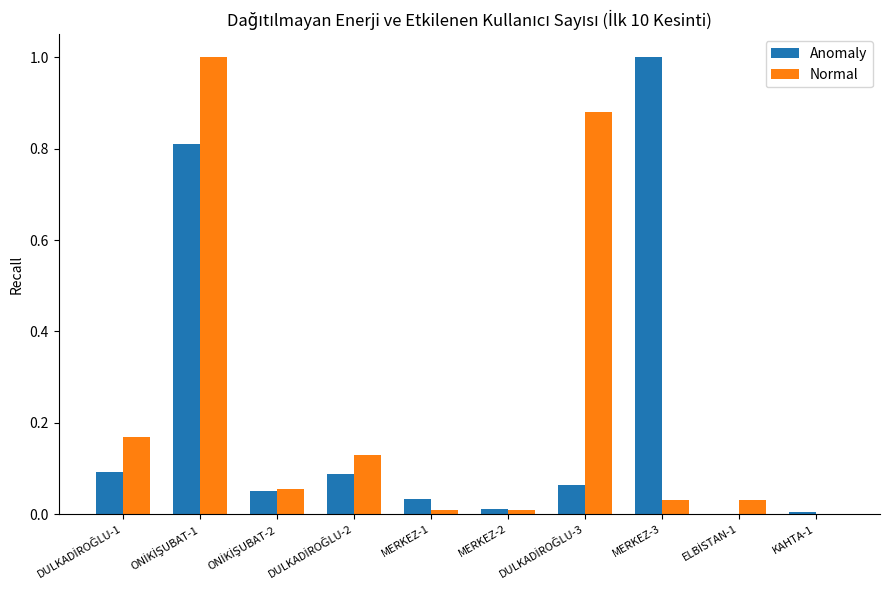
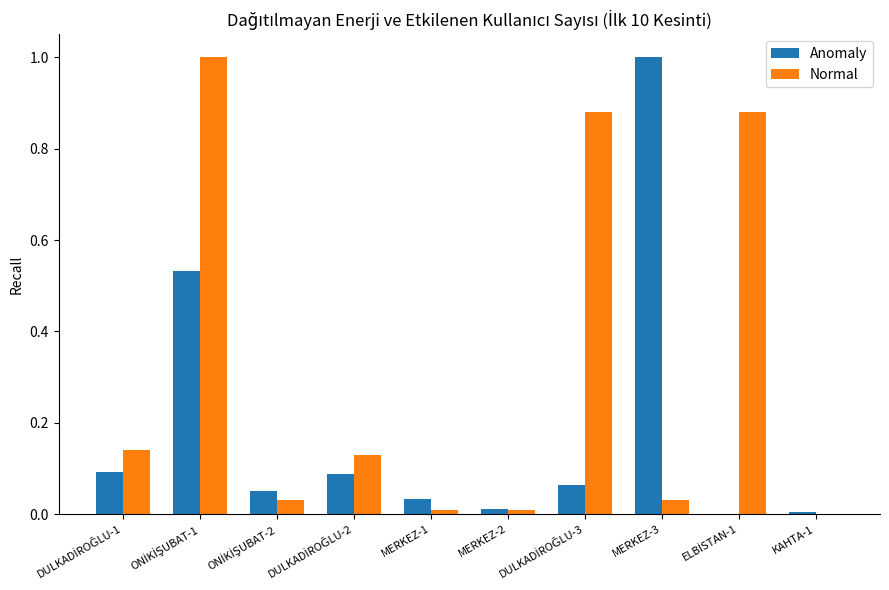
  {
    "Anomaly": {
      "DULKADİROĞLU-1": 0.09,
-     "ONİKİŞUBAT-1": 0.81,
+     "ONİKİŞUBAT-1": 0.53,
      "ONİKİŞUBAT-2": 0.05,
      "DULKADİROĞLU-2": 0.09,
      "MERKEZ-1": 0.03,
      "MERKEZ-2": 0.01,
      "DULKADİROĞLU-3": 0.06,
      "MERKEZ-3": 1.00,
      "ELBİSTAN-1": 0.00
    },
    "Normal": {
-     "DULKADİROĞLU-1": 0.17,
+     "DULKADİROĞLU-1": 0.14,
      "ONİKİŞUBAT-1": 1.00,
-     "ONİKİŞUBAT-2": 0.05,
+     "ONİKİŞUBAT-2": 0.03,
      "DULKADİROĞLU-2": 0.13,
      "MERKEZ-1": 0.01,
      "MERKEZ-2": 0.01,
      "DULKADİROĞLU-3": 0.88,
      "MERKEZ-3": 0.03,
-     "ELBİSTAN-1": 0.03,
+     "ELBİSTAN-1": 0.88,
      "KAHTA-1": 0.00
    }
  }
